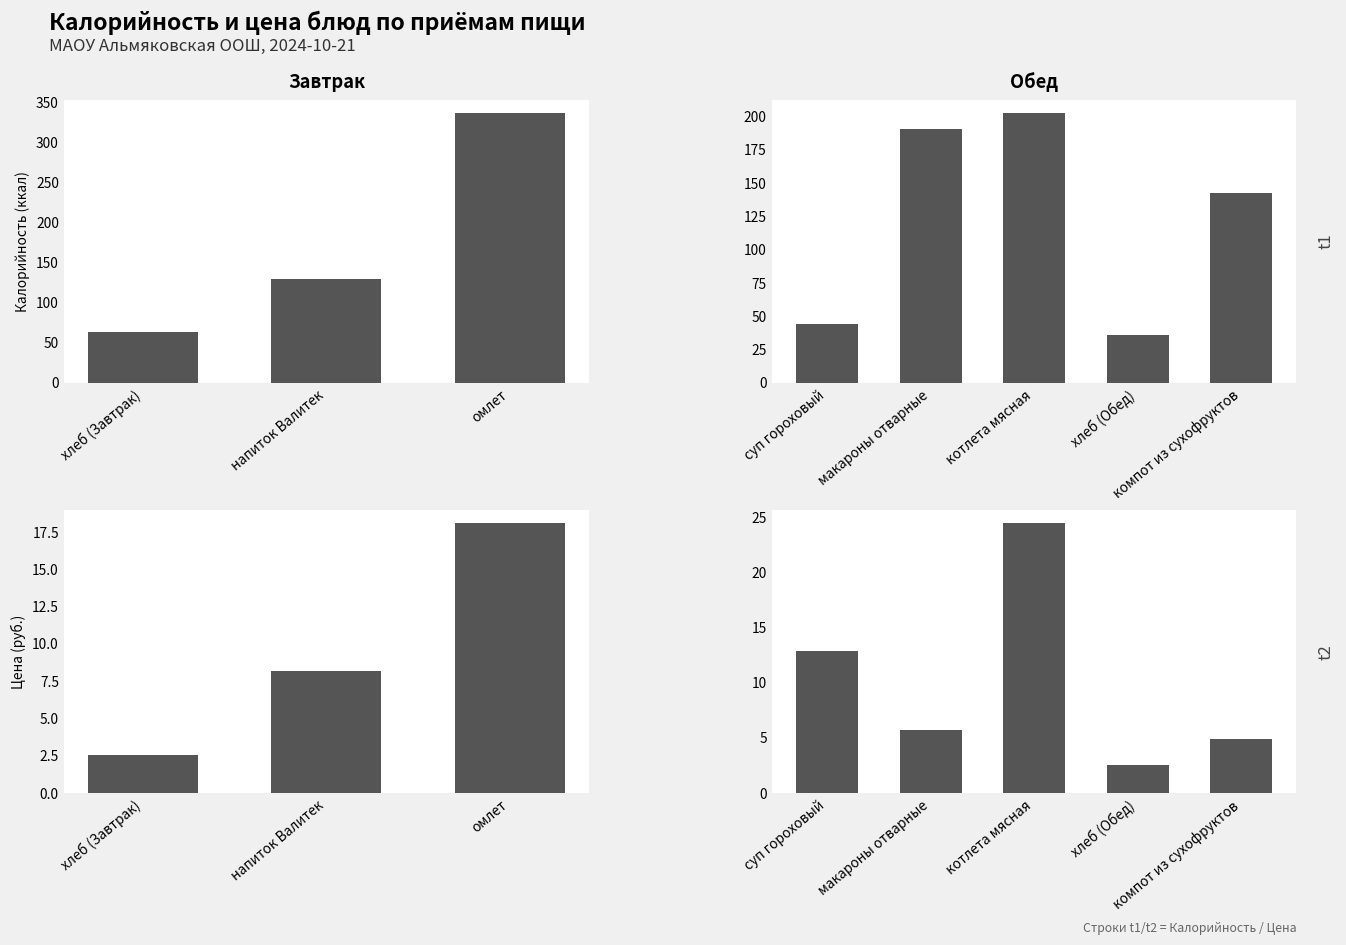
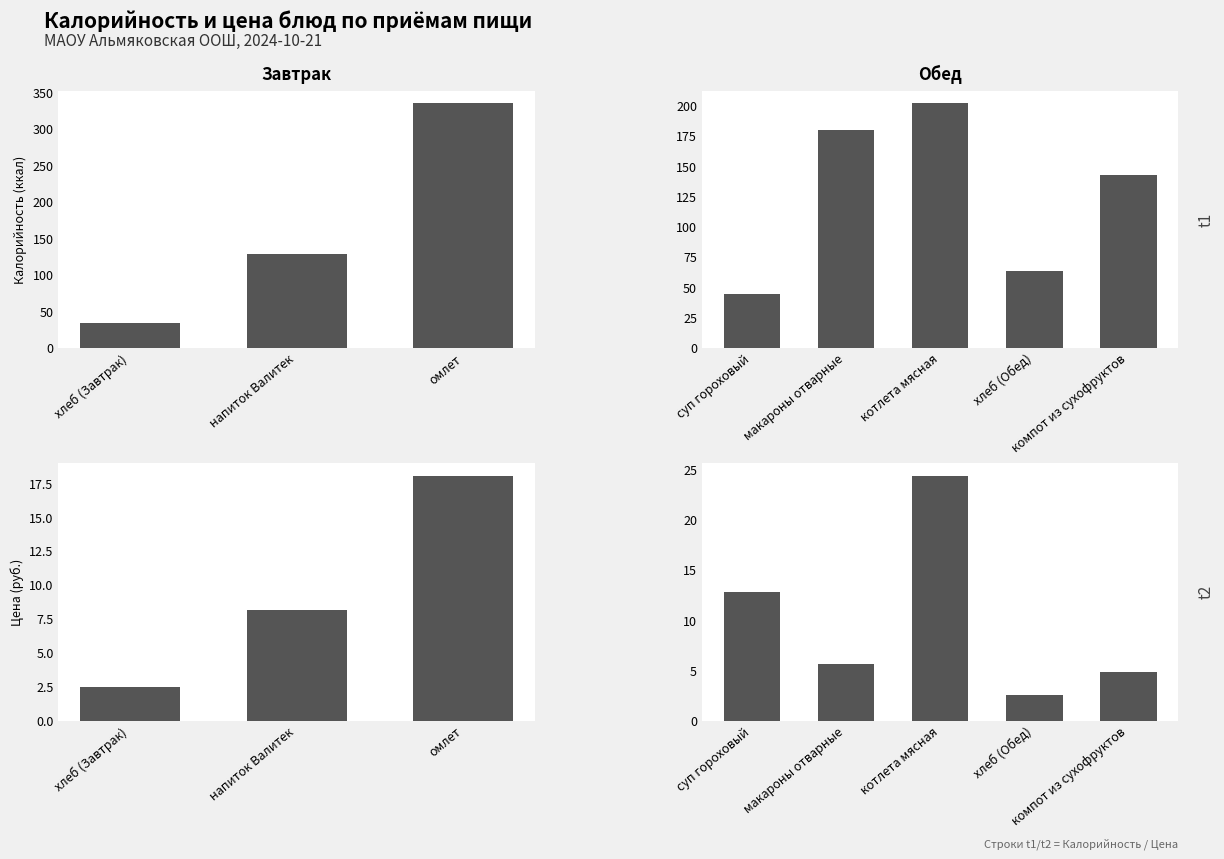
  {
    "Завтрак": {
-     "хлеб (Завтрак)": 60,
+     "хлеб (Завтрак)": 30,
      "напиток Валитек": 130,
      "омлет": 340
    },
    "Обед": {
      "суп гороховый": 44,
-     "макароны отварные": 190,
+     "макароны отварные": 179,
      "котлета мясная": 202,
-     "хлеб (Обед)": 36,
+     "хлеб (Обед)": 64,
      "компот из сухофруктов": 142
    }
  }
